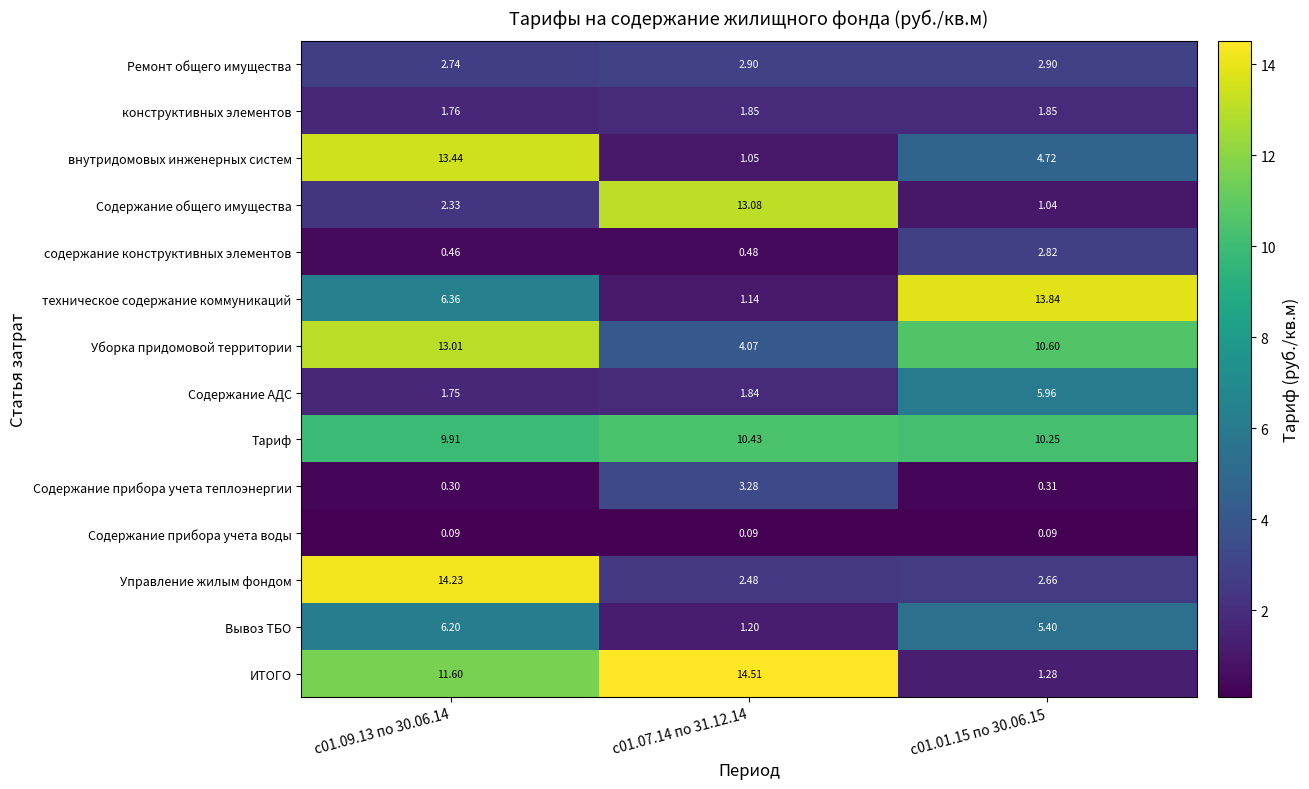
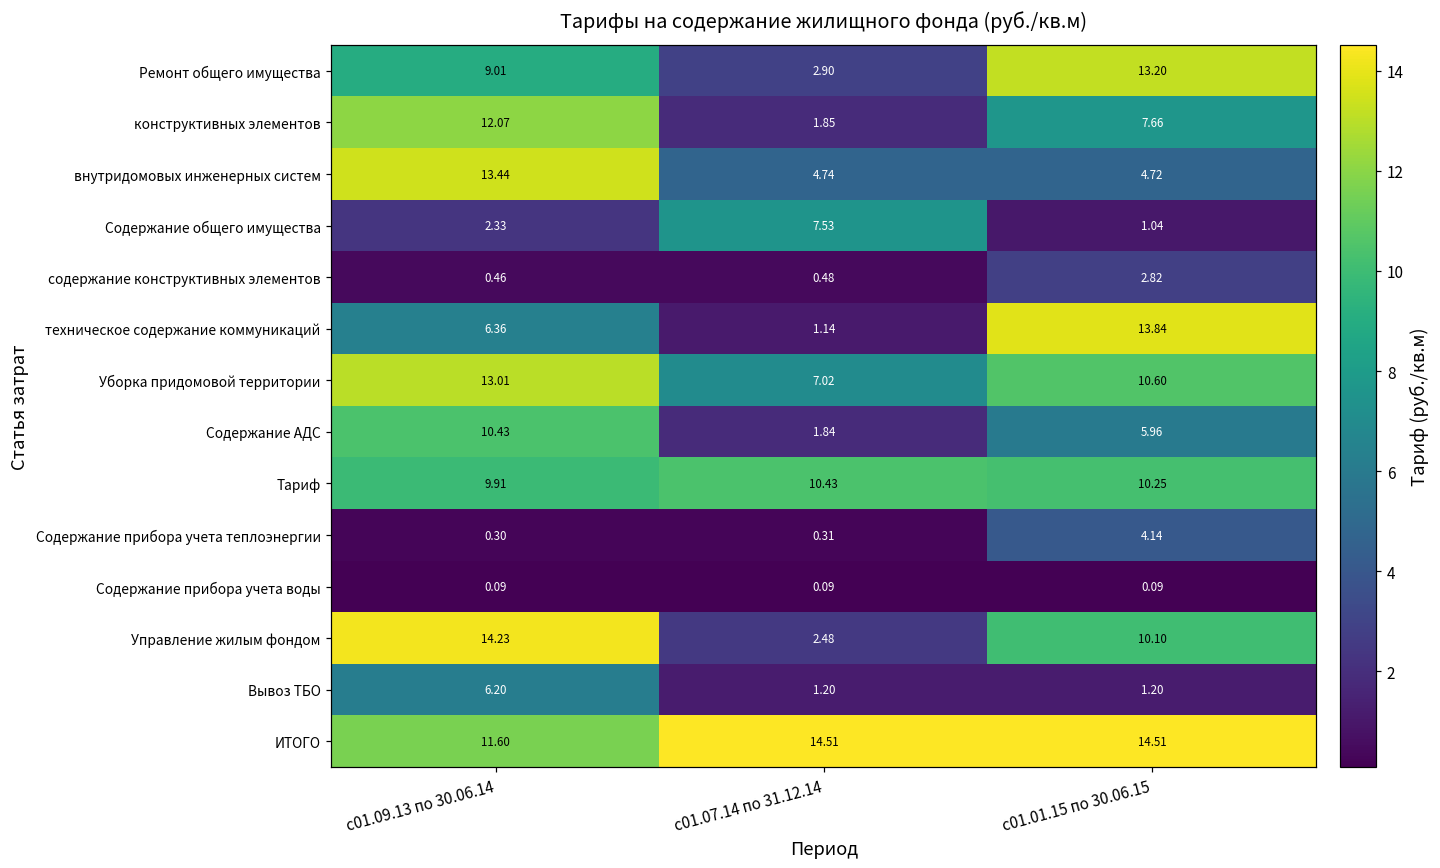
  {
    "Ремонт общего имущества": {
-     "с01.09.13 по 30.06.14": 2.74,
+     "с01.09.13 по 30.06.14": 9.01,
      "с01.07.14 по 31.12.14": 2.90,
-     "с01.01.15 по 30.06.15": 2.90
+     "с01.01.15 по 30.06.15": 13.20
    },
    "конструктивных элементов": {
-     "с01.09.13 по 30.06.14": 1.76,
+     "с01.09.13 по 30.06.14": 12.07,
      "с01.07.14 по 31.12.14": 1.85,
-     "с01.01.15 по 30.06.15": 1.85
+     "с01.01.15 по 30.06.15": 7.66
    },
    "внутридомовых инженерных систем": {
      "с01.09.13 по 30.06.14": 13.44,
-     "с01.07.14 по 31.12.14": 1.05,
+     "с01.07.14 по 31.12.14": 4.74,
      "с01.01.15 по 30.06.15": 4.72
    },
    "Содержание общего имущества": {
      "с01.09.13 по 30.06.14": 2.33,
-     "с01.07.14 по 31.12.14": 13.08,
+     "с01.07.14 по 31.12.14": 7.53,
      "с01.01.15 по 30.06.15": 1.04
    },
    "содержание конструктивных элементов": {
      "с01.09.13 по 30.06.14": 0.46,
      "с01.07.14 по 31.12.14": 0.48,
      "с01.01.15 по 30.06.15": 2.82
    },
    "техническое содержание коммуникаций": {
      "с01.09.13 по 30.06.14": 6.36,
      "с01.07.14 по 31.12.14": 1.14,
      "с01.01.15 по 30.06.15": 13.84
    },
    "Уборка придомовой территории": {
      "с01.09.13 по 30.06.14": 13.01,
-     "с01.07.14 по 31.12.14": 4.07,
+     "с01.07.14 по 31.12.14": 7.02,
      "с01.01.15 по 30.06.15": 10.60
    },
    "Содержание АДС": {
-     "с01.09.13 по 30.06.14": 1.75,
+     "с01.09.13 по 30.06.14": 10.43,
      "с01.07.14 по 31.12.14": 1.84,
      "с01.01.15 по 30.06.15": 5.96
    },
    "Тариф": {
      "с01.09.13 по 30.06.14": 9.91,
      "с01.07.14 по 31.12.14": 10.43,
      "с01.01.15 по 30.06.15": 10.25
    },
    "Содержание прибора учета теплоэнергии": {
      "с01.09.13 по 30.06.14": 0.30,
-     "с01.07.14 по 31.12.14": 3.28,
-     "с01.01.15 по 30.06.15": 0.31
+     "с01.07.14 по 31.12.14": 0.31,
+     "с01.01.15 по 30.06.15": 4.14
    },
    "Содержание прибора учета воды": {
      "с01.09.13 по 30.06.14": 0.09,
      "с01.07.14 по 31.12.14": 0.09,
      "с01.01.15 по 30.06.15": 0.09
    },
    "Управление жилым фондом": {
      "с01.09.13 по 30.06.14": 14.23,
      "с01.07.14 по 31.12.14": 2.48,
-     "с01.01.15 по 30.06.15": 2.66
+     "с01.01.15 по 30.06.15": 10.10
    },
    "Вывоз ТБО": {
      "с01.09.13 по 30.06.14": 6.20,
      "с01.07.14 по 31.12.14": 1.20,
-     "с01.01.15 по 30.06.15": 5.40
+     "с01.01.15 по 30.06.15": 1.20
    },
    "ИТОГО": {
      "с01.09.13 по 30.06.14": 11.60,
      "с01.07.14 по 31.12.14": 14.51,
-     "с01.01.15 по 30.06.15": 1.28
+     "с01.01.15 по 30.06.15": 14.51
    }
  }
